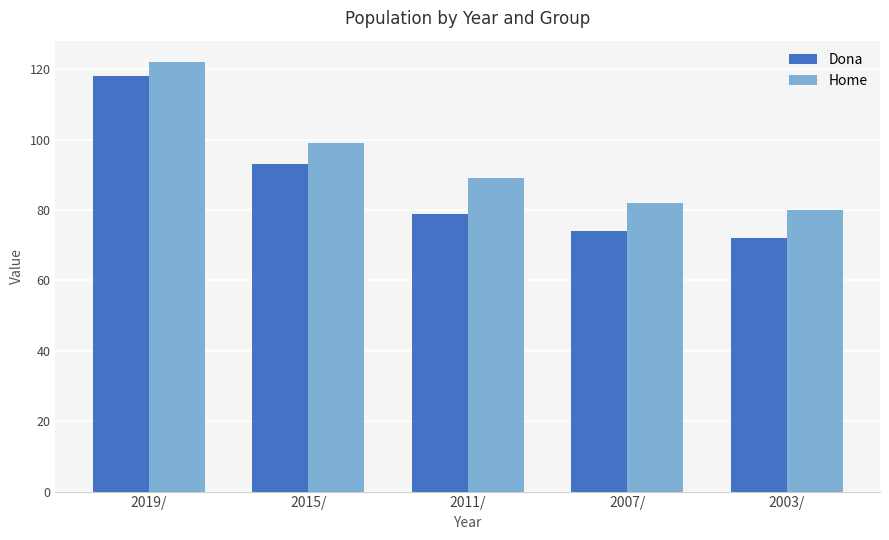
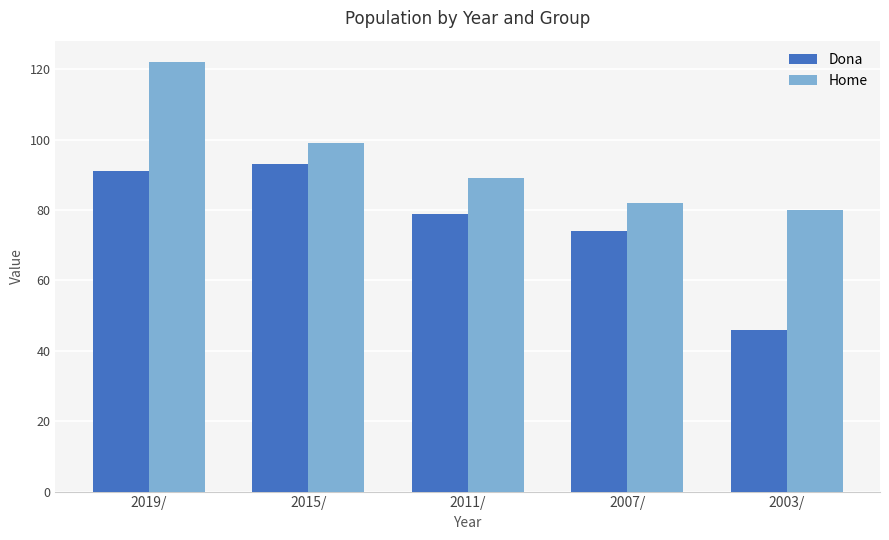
  {
    "Dona": {
-     "2019/": 118,
+     "2019/": 91,
      "2015/": 93,
      "2011/": 79,
      "2007/": 74,
-     "2003/": 72
+     "2003/": 46
    },
    "Home": {
      "2019/": 122,
      "2015/": 99,
      "2011/": 89,
      "2007/": 82,
      "2003/": 80
    }
  }
